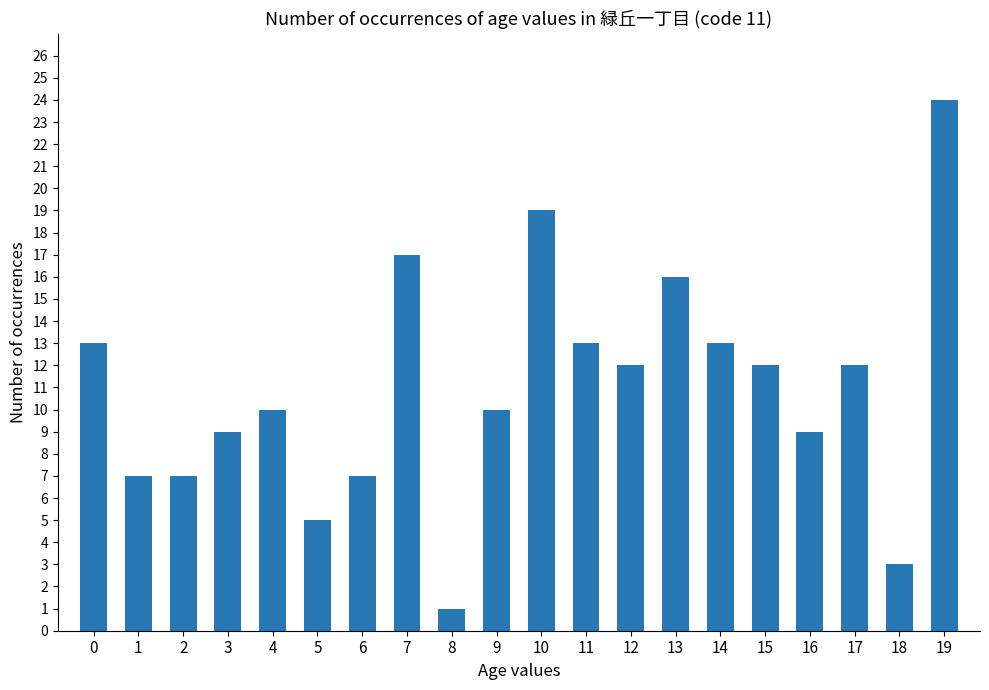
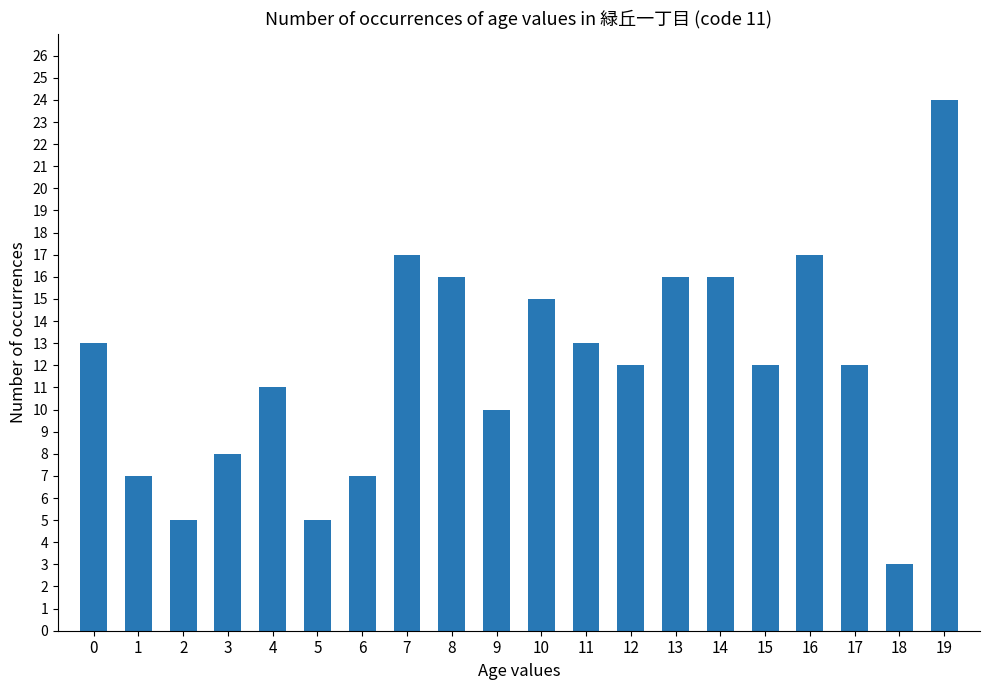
  {
    "0": 13,
    "1": 7,
-   "2": 7,
-   "3": 9,
-   "4": 10,
+   "2": 5,
+   "3": 8,
+   "4": 11,
    "5": 5,
    "6": 7,
    "7": 17,
-   "8": 1,
+   "8": 16,
    "9": 10,
-   "10": 19,
+   "10": 15,
    "11": 13,
    "12": 12,
    "13": 16,
-   "14": 13,
+   "14": 16,
    "15": 12,
-   "16": 9,
+   "16": 17,
    "17": 12,
    "18": 3,
    "19": 24
  }
